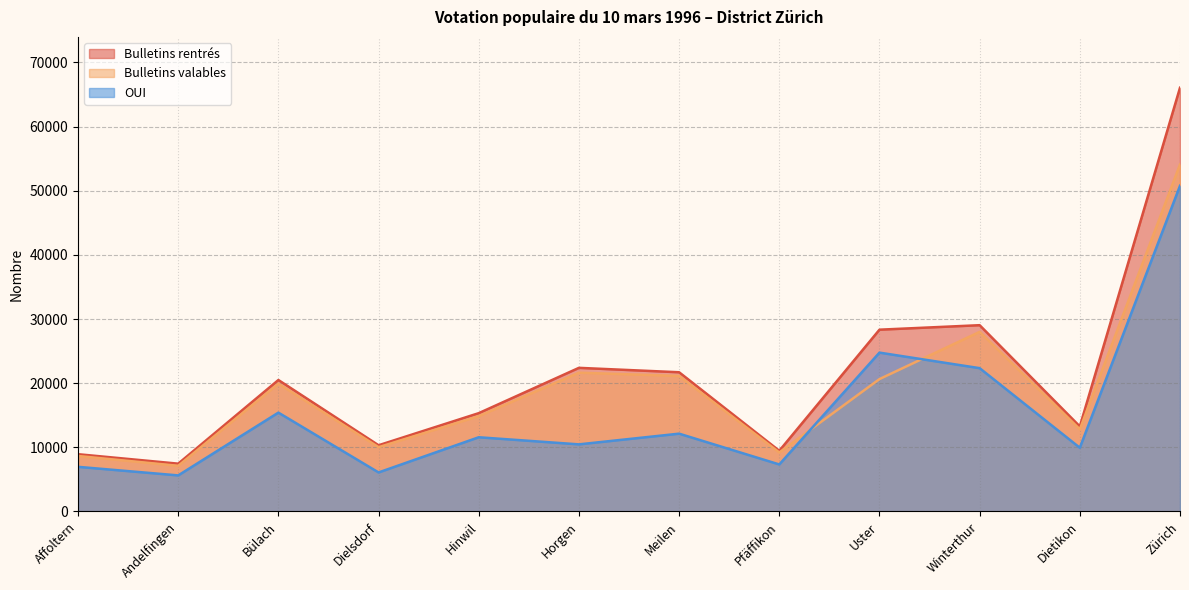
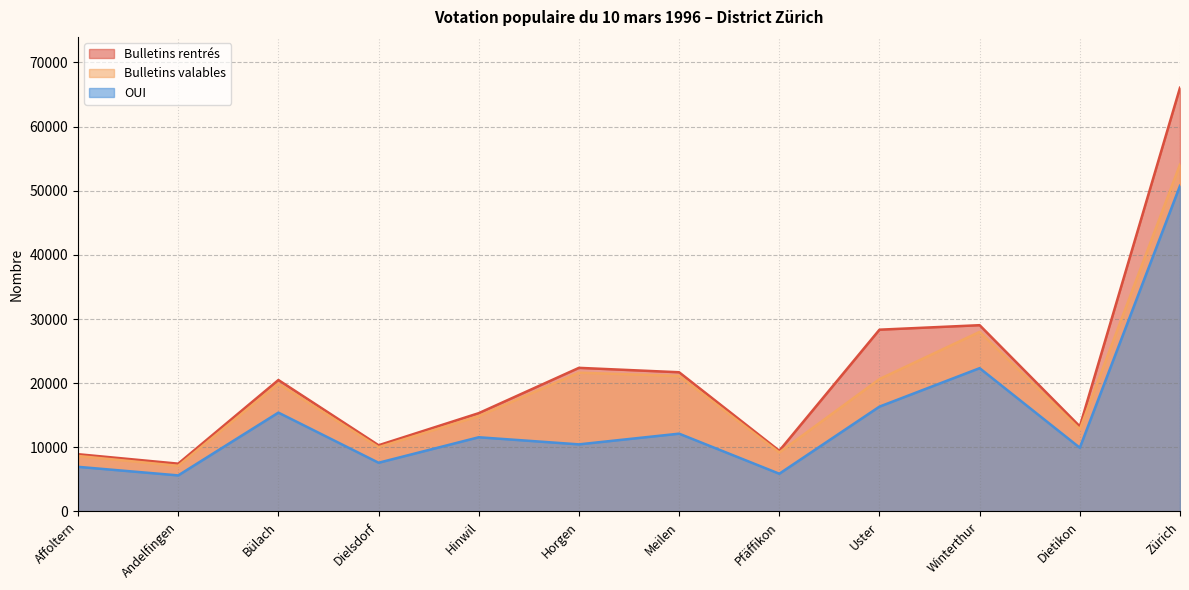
  {
    "Bulletins rentrés": {
      "Bülach": 20000,
      "Hinwil": 15000,
      "Horgen": 22000,
      "Meilen": 22000,
      "Uster": 28000,
      "Winterthur": 29000,
      "Dietikon": 13000,
      "Zürich": 66000
    },
    "Bulletins valables": {
      "Bülach": 20000,
      "Hinwil": 15000,
      "Horgen": 22000,
      "Meilen": 21000,
      "Uster": 21000,
      "Winterthur": 28000,
      "Dietikon": 13000,
      "Zürich": 54000
    },
    "OUI": {
      "Affoltern": 7000,
      "Andelfingen": 6000,
      "Bülach": 15000,
-     "Dielsdorf": 6000,
+     "Dielsdorf": 8000,
      "Hinwil": 12000,
      "Horgen": 10000,
      "Meilen": 12000,
-     "Pfäffikon": 7000,
-     "Uster": 25000,
+     "Pfäffikon": 6000,
+     "Uster": 16000,
      "Winterthur": 22000,
      "Dietikon": 10000,
      "Zürich": 51000
    }
  }
